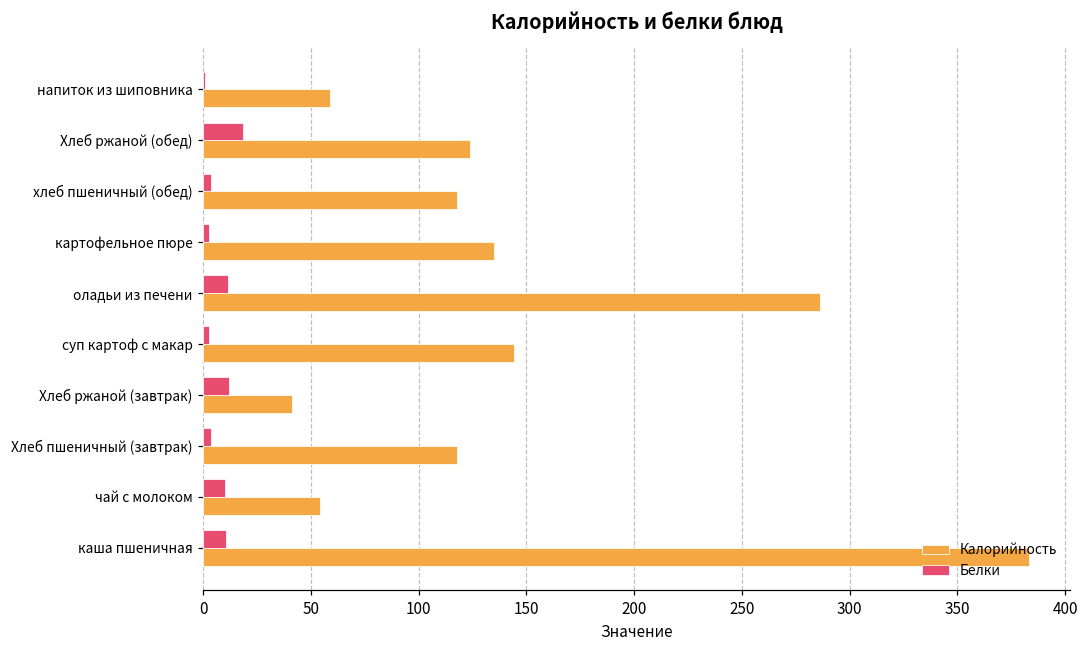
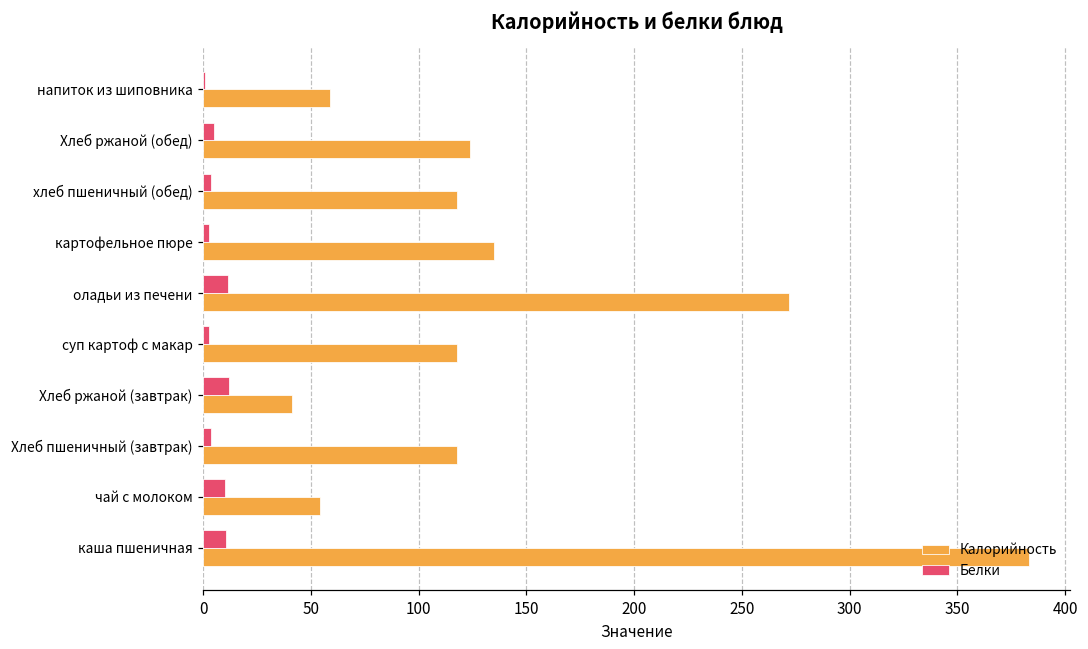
  {
    "Калорийность": {
      "напиток из шиповника": 59,
      "Хлеб ржаной (обед)": 124,
      "хлеб пшеничный (обед)": 118,
      "картофельное пюре": 135,
-     "оладьи из печени": 286,
-     "суп картоф с макар": 144,
+     "оладьи из печени": 272,
+     "суп картоф с макар": 118,
      "Хлеб ржаной (завтрак)": 41,
      "Хлеб пшеничный (завтрак)": 118,
      "чай с молоком": 54,
      "каша пшеничная": 383
    },
    "Белки": {
-     "Хлеб ржаной (обед)": 18,
+     "Хлеб ржаной (обед)": 5,
      "хлеб пшеничный (обед)": 4,
      "картофельное пюре": 3,
      "оладьи из печени": 11,
      "суп картоф с макар": 3,
      "Хлеб ржаной (завтрак)": 12,
      "Хлеб пшеничный (завтрак)": 4,
      "чай с молоком": 10,
      "каша пшеничная": 11
    }
  }
